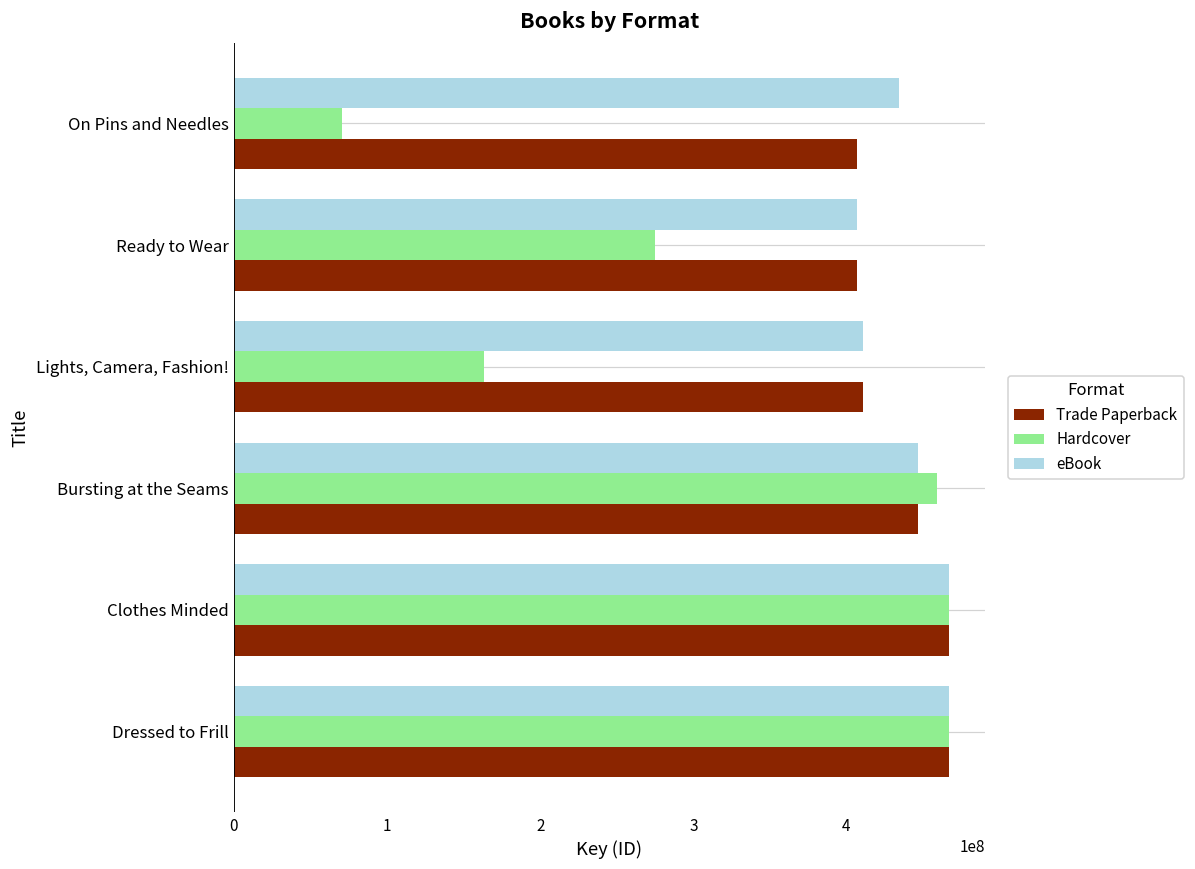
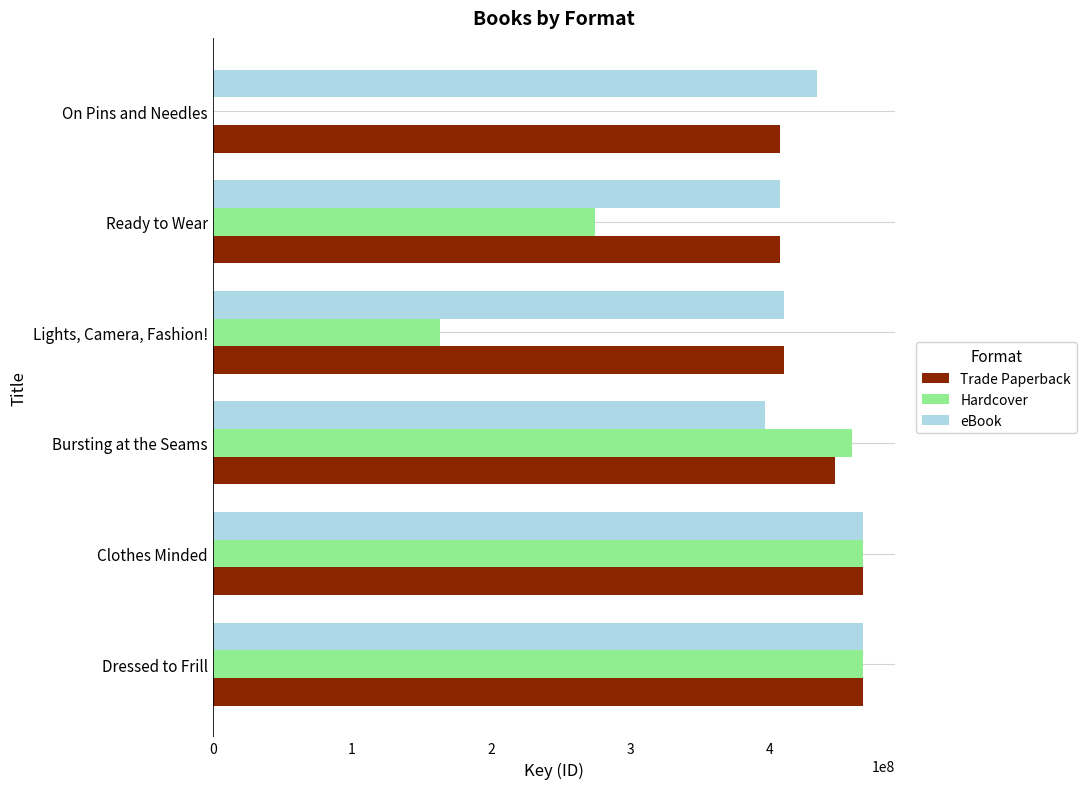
  {
    "Trade Paperback": {
      "On Pins and Needles": 407000000,
      "Ready to Wear": 407000000,
      "Lights, Camera, Fashion!": 411000000,
      "Bursting at the Seams": 447000000,
      "Clothes Minded": 467000000,
      "Dressed to Frill": 467000000
    },
    "Hardcover": {
-     "On Pins and Needles": 71000000,
+     "On Pins and Needles": 0,
      "Ready to Wear": 275000000,
      "Lights, Camera, Fashion!": 163000000,
      "Bursting at the Seams": 459000000,
      "Clothes Minded": 467000000,
      "Dressed to Frill": 467000000
    },
    "eBook": {
      "On Pins and Needles": 434000000,
      "Ready to Wear": 407000000,
      "Lights, Camera, Fashion!": 411000000,
-     "Bursting at the Seams": 447000000,
+     "Bursting at the Seams": 397000000,
      "Clothes Minded": 467000000,
      "Dressed to Frill": 467000000
    }
  }
